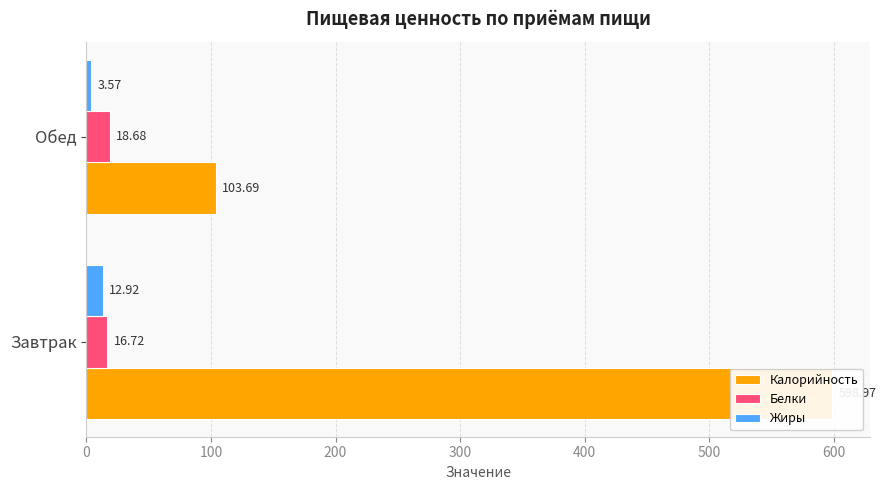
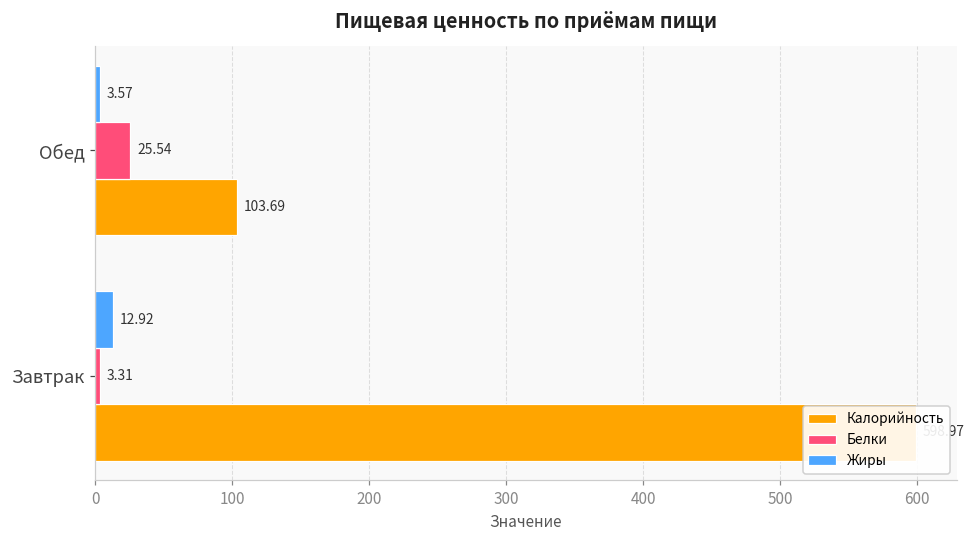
  {
    "Калорийность": {
      "Обед": 103.69
    },
    "Белки": {
-     "Обед": 18.68,
-     "Завтрак": 16.72
+     "Обед": 25.54,
+     "Завтрак": 3.31
    },
    "Жиры": {
      "Обед": 3.57,
      "Завтрак": 12.92
    }
  }
